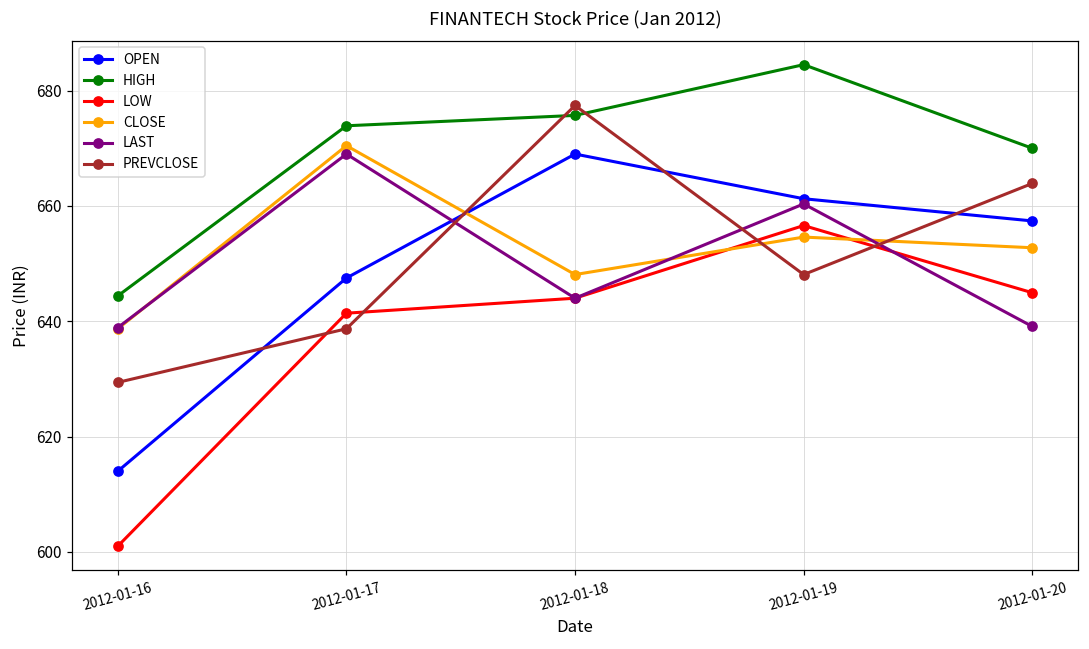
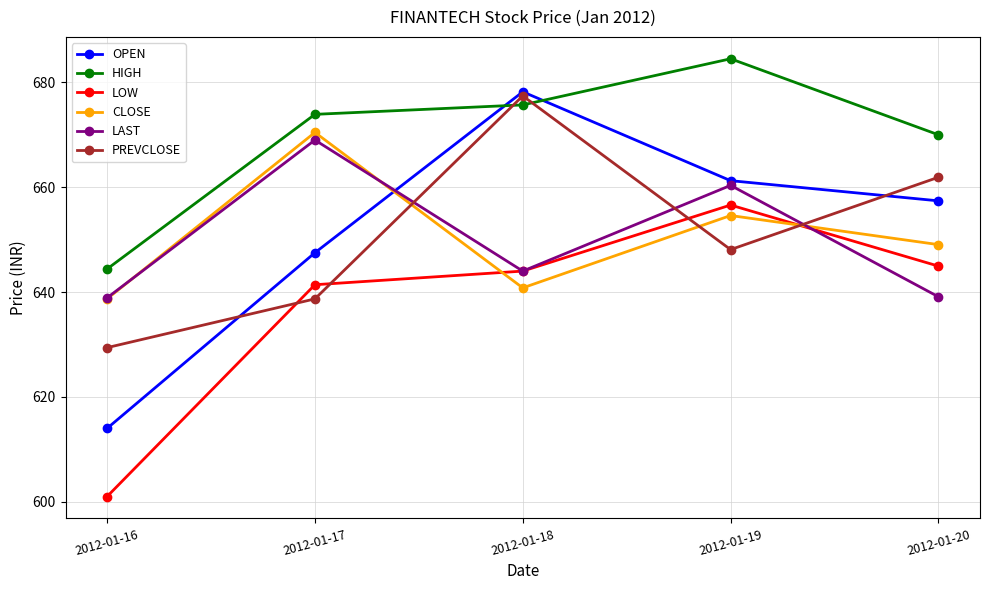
  {
    "OPEN": {
      "2012-01-16": 614,
      "2012-01-17": 648,
-     "2012-01-18": 669,
+     "2012-01-18": 678,
      "2012-01-19": 661,
      "2012-01-20": 657
    },
    "HIGH": {
      "2012-01-16": 644,
      "2012-01-17": 674,
      "2012-01-18": 676,
      "2012-01-19": 685,
      "2012-01-20": 670
    },
    "LOW": {
      "2012-01-16": 601,
      "2012-01-17": 641,
      "2012-01-19": 657,
      "2012-01-20": 645
    },
    "CLOSE": {
      "2012-01-17": 670,
-     "2012-01-18": 648,
+     "2012-01-18": 641,
      "2012-01-19": 655,
-     "2012-01-20": 653
+     "2012-01-20": 649
    },
    "LAST": {
      "2012-01-17": 669,
      "2012-01-19": 660,
      "2012-01-20": 639
    },
    "PREVCLOSE": {
      "2012-01-16": 629,
      "2012-01-17": 639,
      "2012-01-18": 677,
      "2012-01-19": 648,
-     "2012-01-20": 664
+     "2012-01-20": 662
    }
  }
